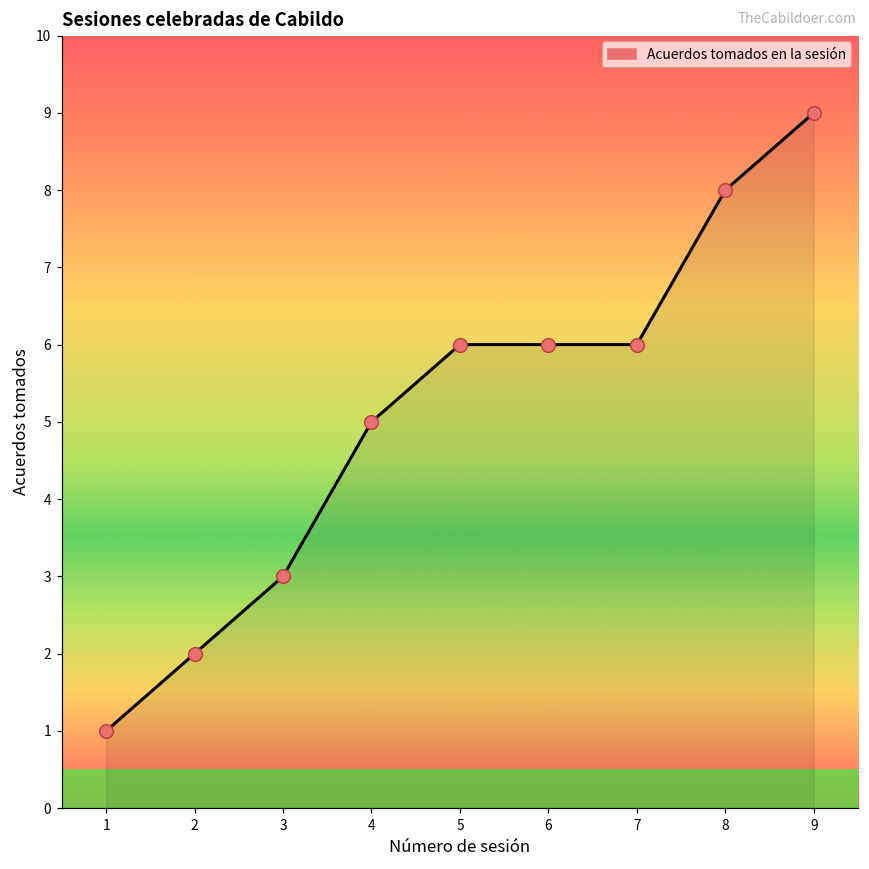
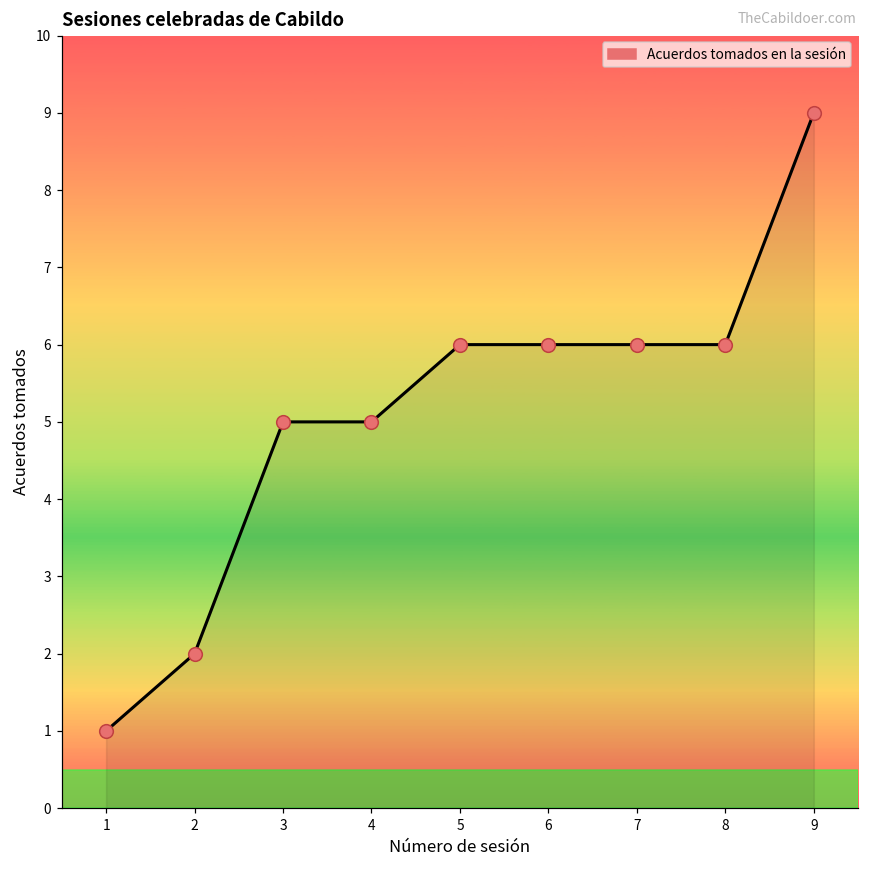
  {
    "1": 1,
    "2": 2,
-   "3": 3,
+   "3": 5,
    "4": 5,
    "5": 6,
    "6": 6,
    "7": 6,
-   "8": 8,
+   "8": 6,
    "9": 9
  }
